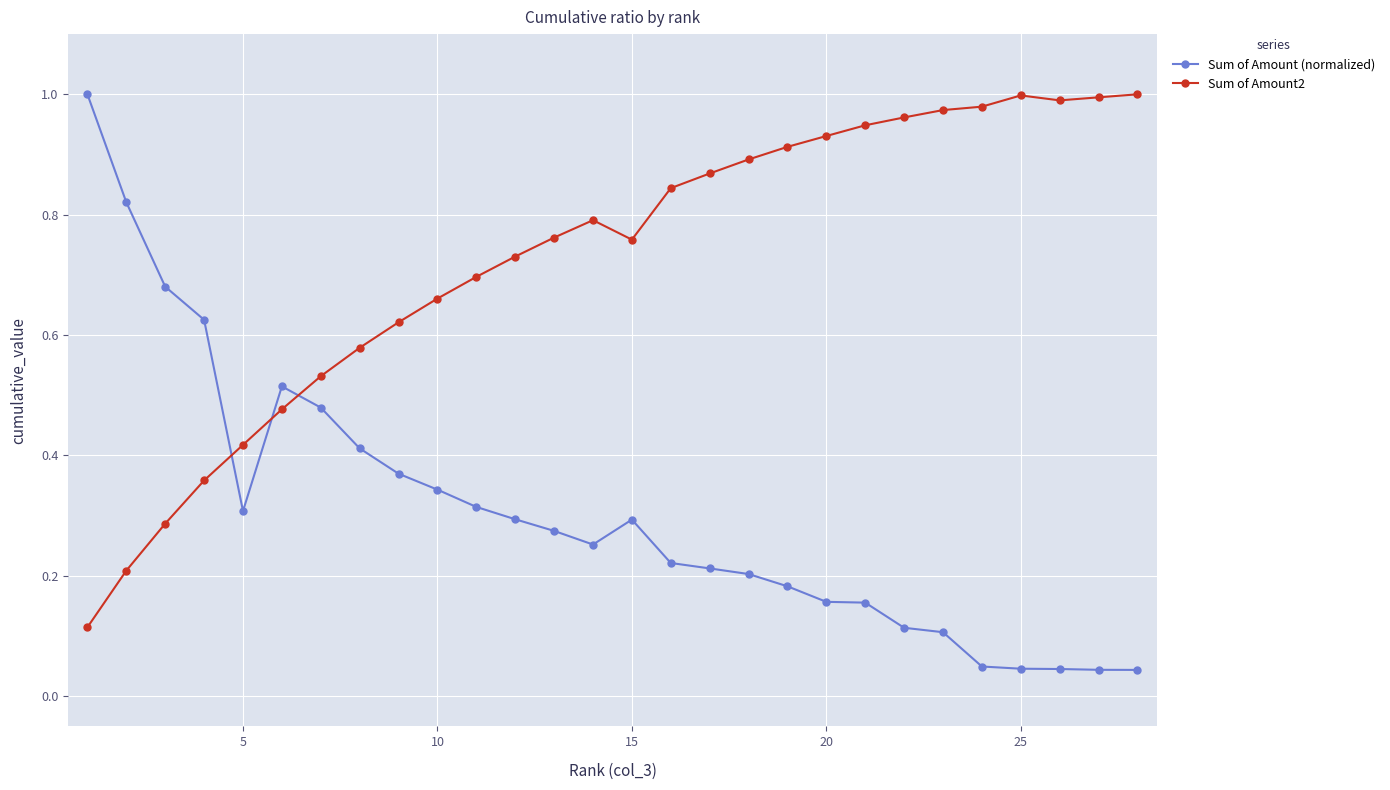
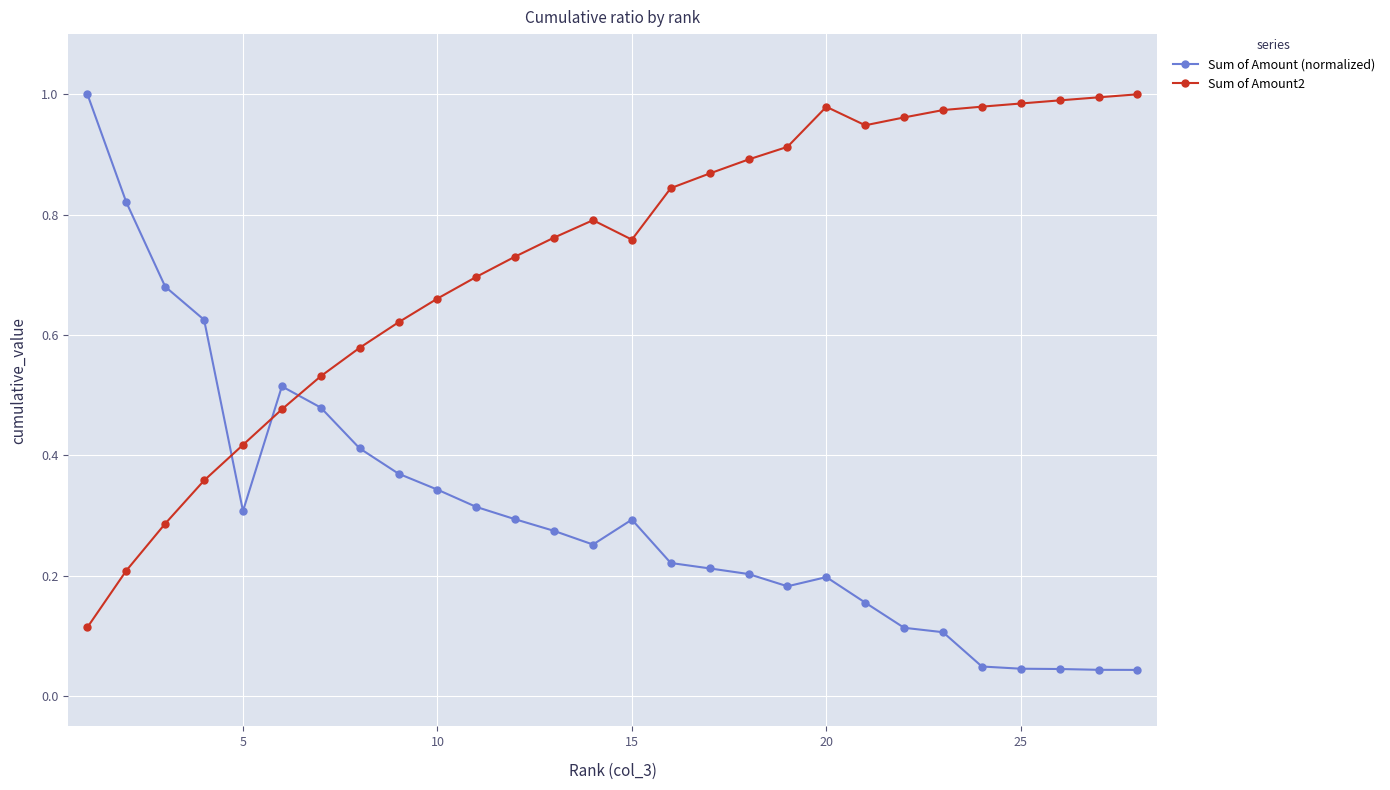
  {
    "Sum of Amount (normalized)": {
      "5": 0.31,
      "10": 0.34,
      "15": 0.29,
-     "20": 0.16,
+     "20": 0.20,
      "25": 0.05
    },
    "Sum of Amount2": {
      "5": 0.42,
      "10": 0.66,
      "15": 0.76,
-     "20": 0.93,
-     "25": 1.00
+     "20": 0.98,
+     "25": 0.98
    }
  }
